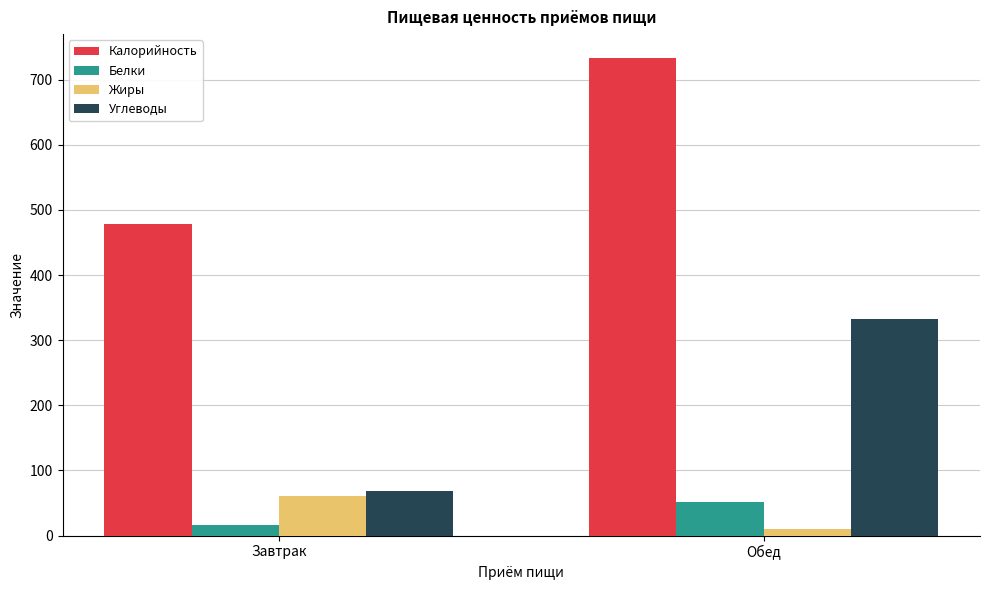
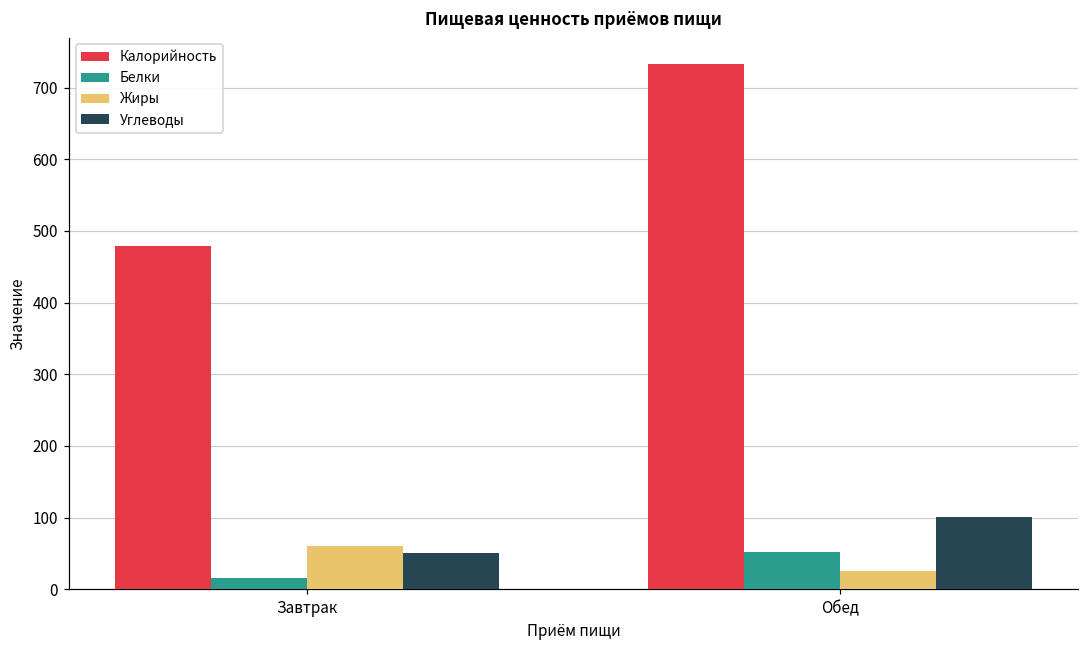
  {
    "Калорийность": {
      "Завтрак": 480,
      "Обед": 730
    },
    "Белки": {
      "Завтрак": 20,
      "Обед": 50
    },
    "Жиры": {
      "Завтрак": 60,
-     "Обед": 10
+     "Обед": 30
    },
    "Углеводы": {
-     "Завтрак": 70,
-     "Обед": 330
+     "Завтрак": 50,
+     "Обед": 100
    }
  }
